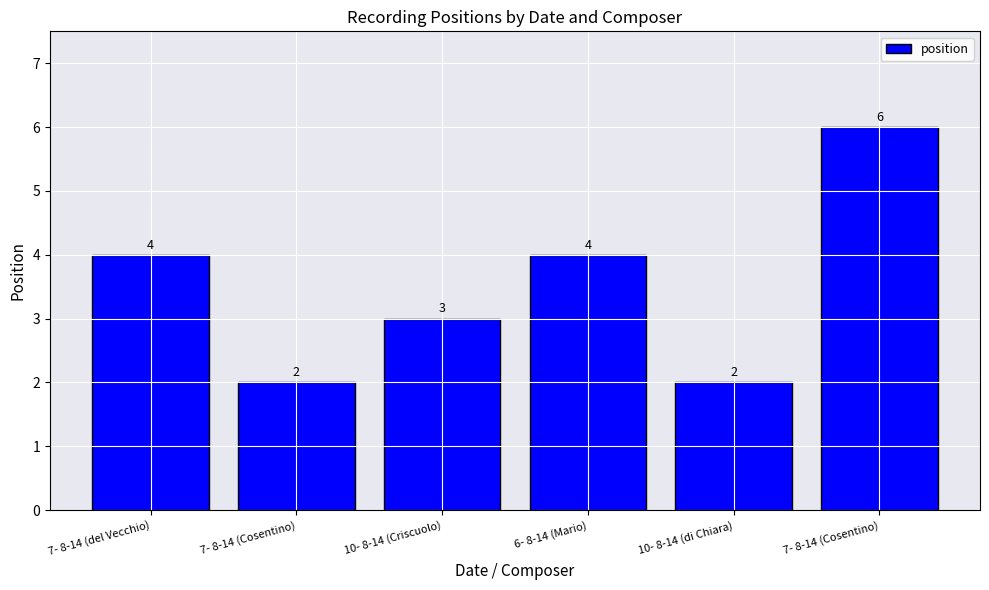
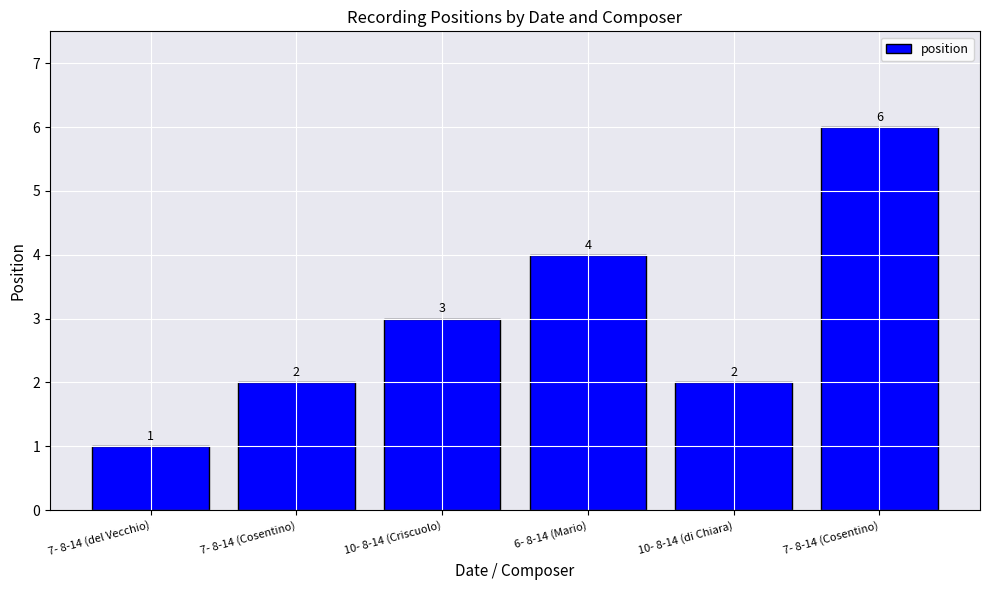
  {
-   "7- 8-14 (del Vecchio)": 4,
+   "7- 8-14 (del Vecchio)": 1,
    "10- 8-14 (Criscuolo)": 3,
    "6- 8-14 (Mario)": 4,
    "10- 8-14 (di Chiara)": 2
  }
